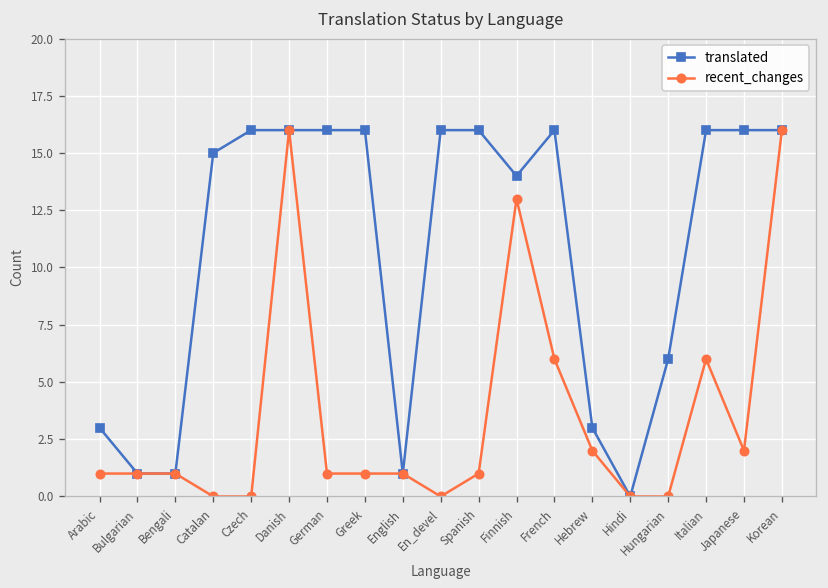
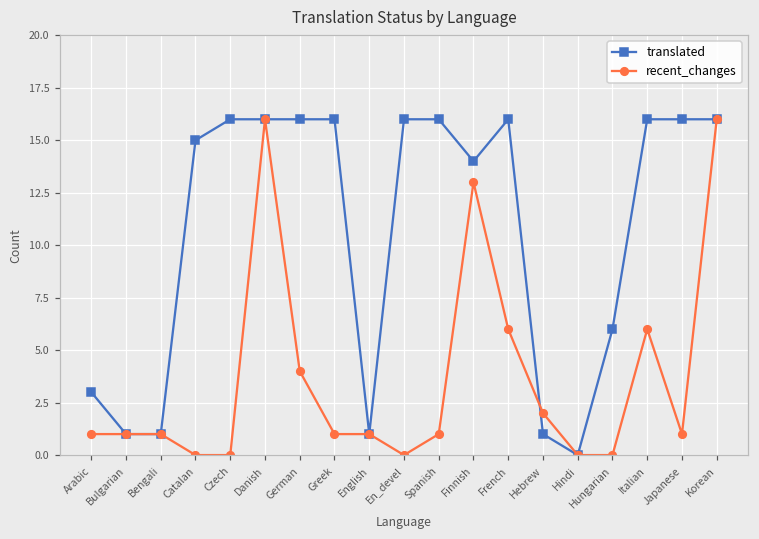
  {
    "translated": {
      "Arabic": 3,
      "Catalan": 15,
      "Czech": 16,
      "German": 16,
      "Greek": 16,
      "En_devel": 16,
      "Spanish": 16,
      "Finnish": 14,
      "French": 16,
-     "Hebrew": 3,
+     "Hebrew": 1,
      "Hungarian": 6,
      "Italian": 16,
      "Japanese": 16
    },
    "recent_changes": {
      "Arabic": 1,
      "Catalan": 0,
      "Czech": 0,
-     "German": 1,
+     "German": 4,
      "Greek": 1,
      "En_devel": 0,
      "Spanish": 1,
      "Finnish": 13,
      "French": 6,
      "Hebrew": 2,
      "Hungarian": 0,
      "Italian": 6,
-     "Japanese": 2
+     "Japanese": 1
    }
  }
